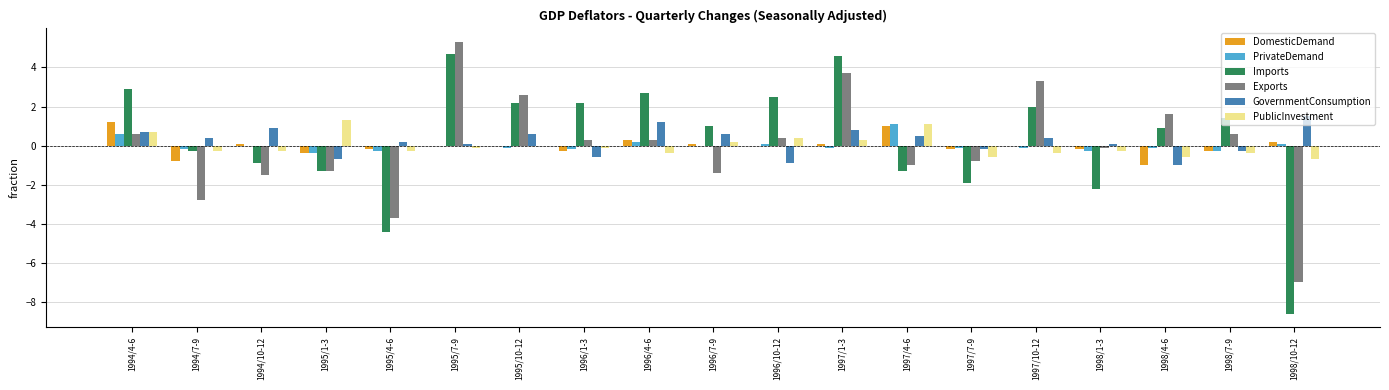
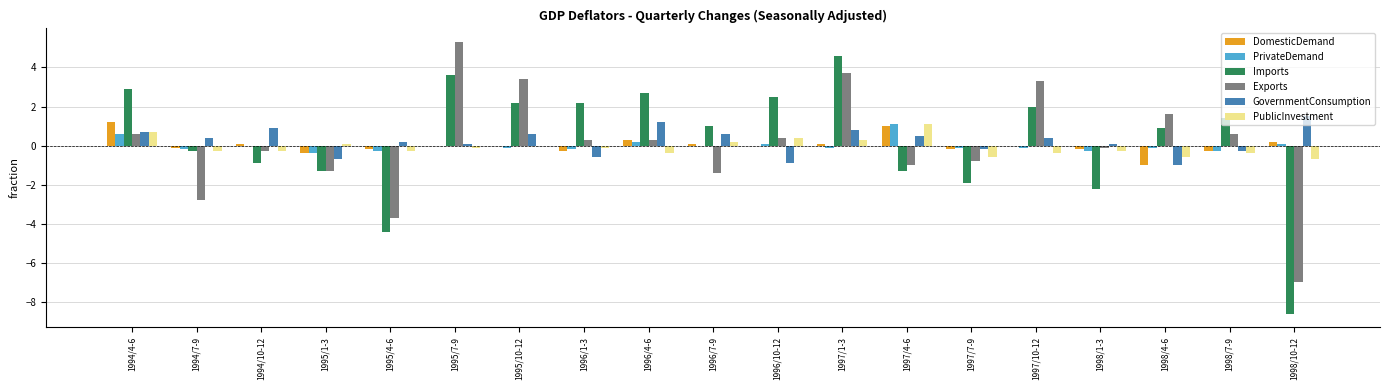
  {
    "DomesticDemand": {
      "1994/4-6": 1.2,
-     "1994/7-9": -0.8,
+     "1994/7-9": -0.1,
      "1995/1-3": -0.4,
      "1995/4-6": -0.2,
      "1995/7-9": 0.0,
      "1995/10-12": 0.0,
      "1996/1-3": -0.3,
      "1996/4-6": 0.3,
      "1996/10-12": 0.0,
      "1997/4-6": 1.0,
      "1997/7-9": -0.2,
      "1997/10-12": 0.0,
      "1998/1-3": -0.2,
      "1998/4-6": -1.0,
      "1998/7-9": -0.3,
      "1998/10-12": 0.2
    },
    "Imports": {
      "1994/4-6": 2.9,
      "1994/7-9": -0.3,
      "1994/10-12": -0.9,
      "1995/1-3": -1.3,
      "1995/4-6": -4.4,
-     "1995/7-9": 4.7,
+     "1995/7-9": 3.6,
      "1995/10-12": 2.2,
      "1996/1-3": 2.2,
      "1996/4-6": 2.7,
      "1996/7-9": 1.0,
      "1996/10-12": 2.5,
      "1997/1-3": 4.6,
      "1997/4-6": -1.3,
      "1997/7-9": -1.9,
      "1997/10-12": 2.0,
      "1998/1-3": -2.2,
      "1998/4-6": 0.9,
      "1998/10-12": -8.6
    },
    "Exports": {
      "1994/4-6": 0.6,
      "1994/7-9": -2.8,
-     "1994/10-12": -1.5,
+     "1994/10-12": -0.3,
      "1995/1-3": -1.3,
      "1995/4-6": -3.7,
      "1995/7-9": 5.3,
-     "1995/10-12": 2.6,
+     "1995/10-12": 3.4,
      "1996/1-3": 0.3,
      "1996/4-6": 0.3,
      "1996/7-9": -1.4,
      "1996/10-12": 0.4,
      "1997/1-3": 3.7,
      "1997/4-6": -1.0,
      "1997/7-9": -0.8,
      "1997/10-12": 3.3,
      "1998/4-6": 1.6,
      "1998/7-9": 0.6,
      "1998/10-12": -7.0
    },
    "PublicInvestment": {
      "1994/4-6": 0.7,
      "1994/7-9": -0.3,
      "1994/10-12": -0.3,
-     "1995/1-3": 1.3,
+     "1995/1-3": 0.1,
      "1995/4-6": -0.3,
      "1995/10-12": 0.0,
      "1996/4-6": -0.4,
      "1996/7-9": 0.2,
      "1996/10-12": 0.4,
      "1997/1-3": 0.3,
      "1997/4-6": 1.1,
      "1997/7-9": -0.6,
      "1997/10-12": -0.4,
      "1998/1-3": -0.3,
      "1998/4-6": -0.6,
      "1998/7-9": -0.4,
      "1998/10-12": -0.7
    }
  }
